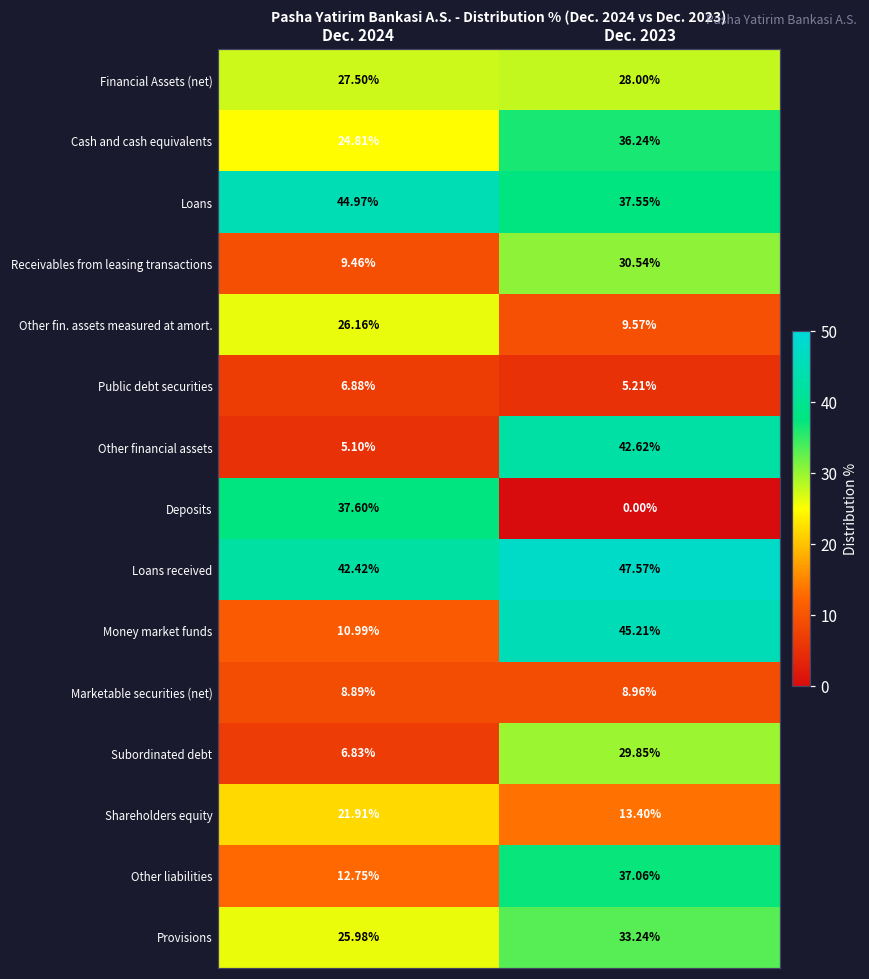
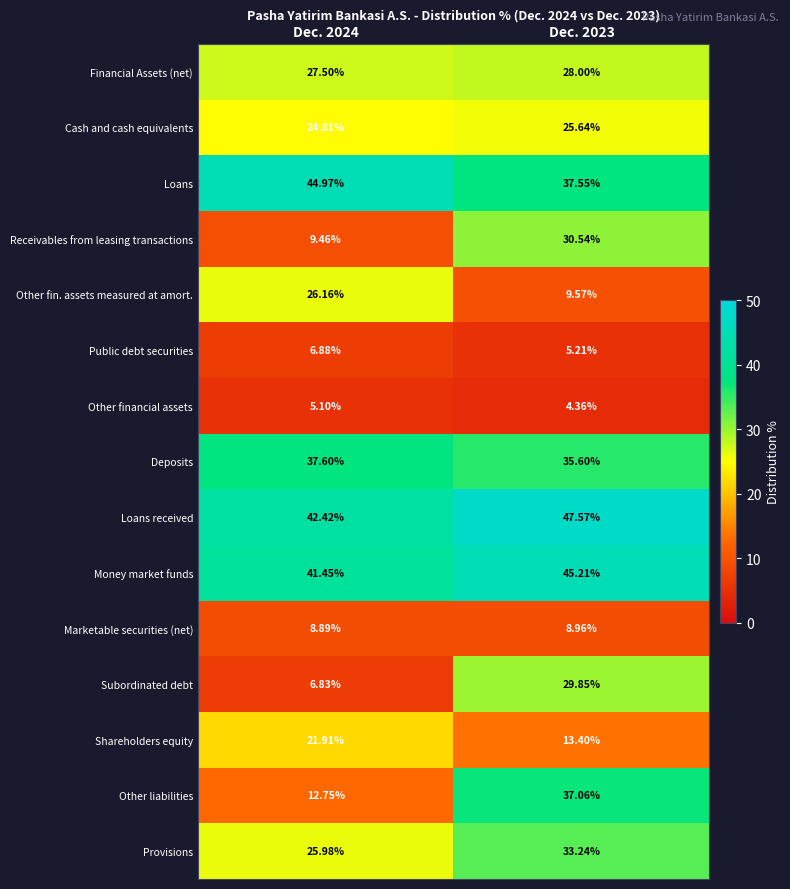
  {
    "Financial Assets (net)": {
      "Dec. 2024": "27.50%",
      "Dec. 2023": "28.00%"
    },
    "Cash and cash equivalents": {
      "Dec. 2024": "24.81%",
-     "Dec. 2023": "36.24%"
+     "Dec. 2023": "25.64%"
    },
    "Loans": {
      "Dec. 2024": "44.97%",
      "Dec. 2023": "37.55%"
    },
    "Receivables from leasing transactions": {
      "Dec. 2024": "9.46%",
      "Dec. 2023": "30.54%"
    },
    "Other fin. assets measured at amort.": {
      "Dec. 2024": "26.16%",
      "Dec. 2023": "9.57%"
    },
    "Public debt securities": {
      "Dec. 2024": "6.88%",
      "Dec. 2023": "5.21%"
    },
    "Other financial assets": {
      "Dec. 2024": "5.10%",
-     "Dec. 2023": "42.62%"
+     "Dec. 2023": "4.36%"
    },
    "Deposits": {
      "Dec. 2024": "37.60%",
-     "Dec. 2023": "0.00%"
+     "Dec. 2023": "35.60%"
    },
    "Loans received": {
      "Dec. 2024": "42.42%",
      "Dec. 2023": "47.57%"
    },
    "Money market funds": {
-     "Dec. 2024": "10.99%",
+     "Dec. 2024": "41.45%",
      "Dec. 2023": "45.21%"
    },
    "Marketable securities (net)": {
      "Dec. 2024": "8.89%",
      "Dec. 2023": "8.96%"
    },
    "Subordinated debt": {
      "Dec. 2024": "6.83%",
      "Dec. 2023": "29.85%"
    },
    "Shareholders equity": {
      "Dec. 2024": "21.91%",
      "Dec. 2023": "13.40%"
    },
    "Other liabilities": {
      "Dec. 2024": "12.75%",
      "Dec. 2023": "37.06%"
    },
    "Provisions": {
      "Dec. 2024": "25.98%",
      "Dec. 2023": "33.24%"
    }
  }
